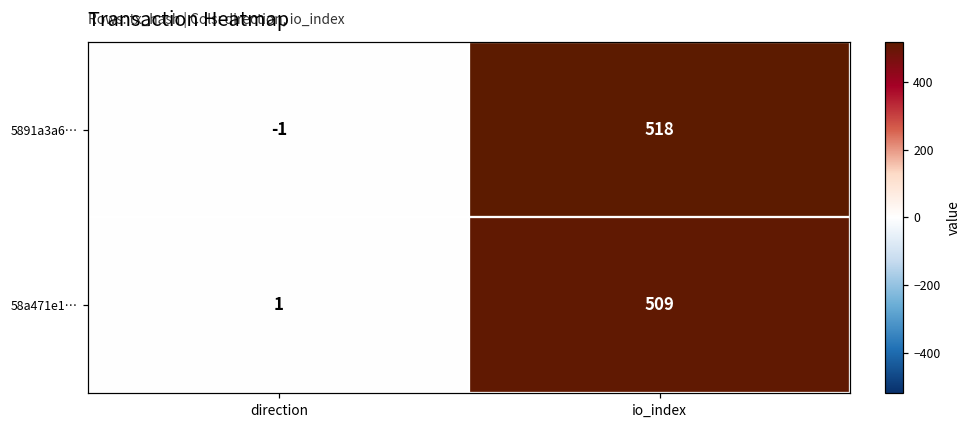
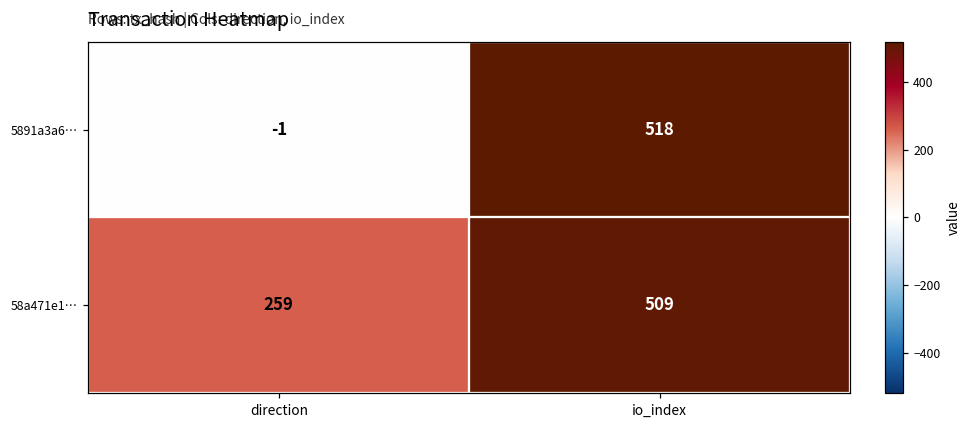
  {
    "5891a3a6…": {
      "direction": -1,
      "io_index": 518
    },
    "58a471e1…": {
-     "direction": 1,
+     "direction": 259,
      "io_index": 509
    }
  }
